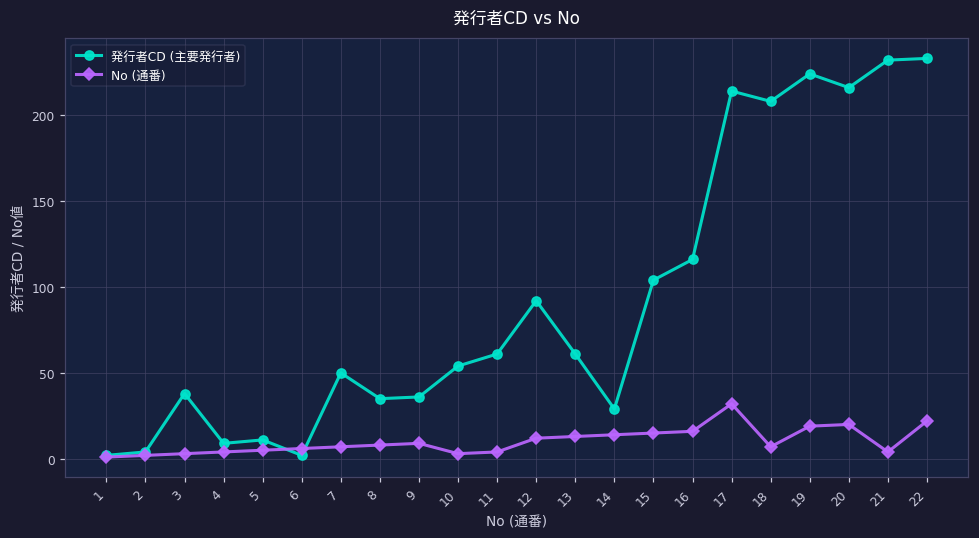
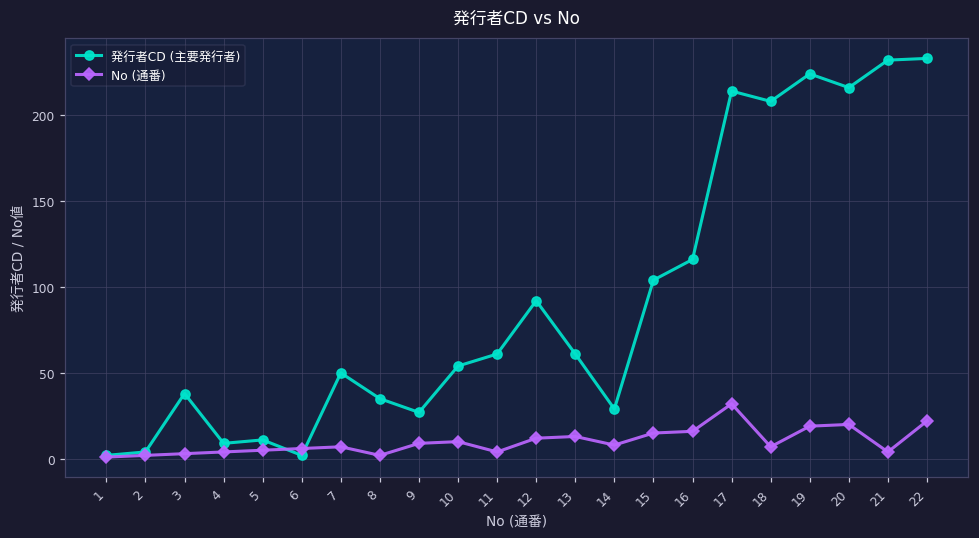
  {
    "発行者CD (主要発行者)": {
      "2": 4,
      "3": 38,
      "4": 9,
      "5": 11,
      "6": 2,
      "7": 50,
      "8": 35,
-     "9": 36,
+     "9": 27,
      "10": 54,
      "11": 61,
      "12": 92,
      "13": 61,
      "14": 29,
      "15": 104,
      "16": 116,
      "17": 214,
      "18": 208,
      "19": 224,
      "20": 216,
      "21": 232,
      "22": 233
    },
    "No (通番)": {
      "2": 2,
      "3": 3,
      "4": 4,
      "5": 5,
      "6": 6,
      "7": 7,
-     "8": 8,
+     "8": 2,
      "9": 9,
-     "10": 3,
+     "10": 10,
      "11": 4,
      "12": 12,
      "13": 13,
-     "14": 14,
+     "14": 8,
      "15": 15,
      "16": 16,
      "17": 32,
      "18": 7,
      "19": 19,
      "20": 20,
      "21": 4,
      "22": 22
    }
  }
